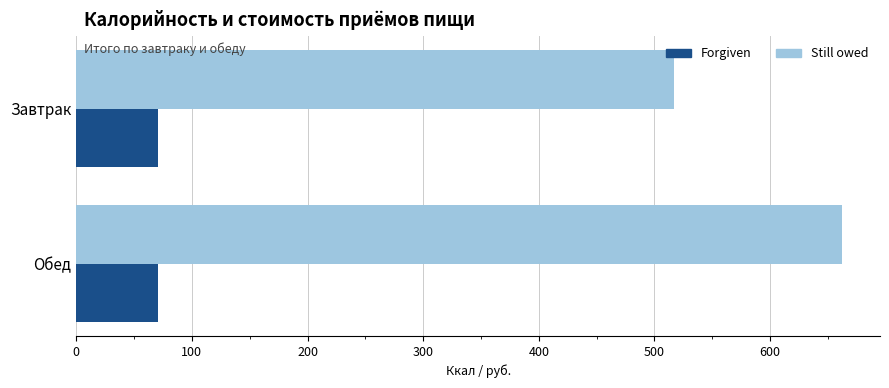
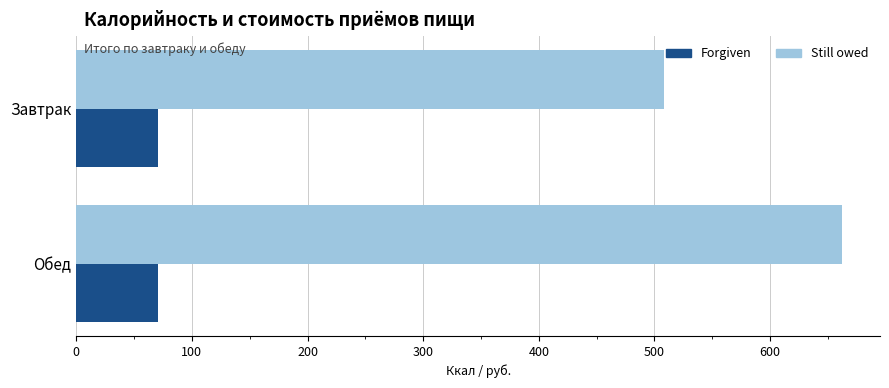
  {
    "Forgiven": {
      "Завтрак": 71,
      "Обед": 71
    },
    "Still owed": {
-     "Завтрак": 517,
+     "Завтрак": 508,
      "Обед": 662
    }
  }
